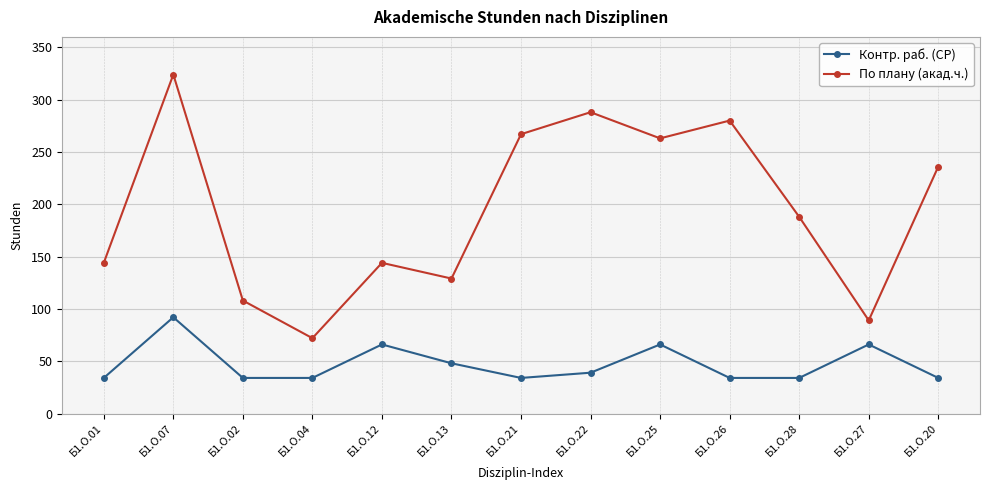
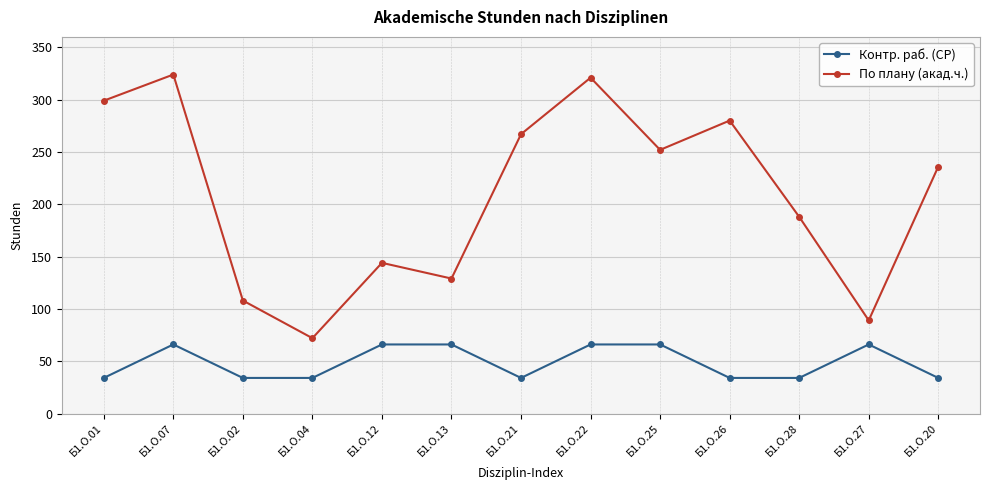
  {
    "Контр. раб. (СР)": {
      "Б1.О.01": 34,
-     "Б1.О.07": 92,
+     "Б1.О.07": 66,
      "Б1.О.02": 34,
      "Б1.О.04": 34,
      "Б1.О.12": 66,
-     "Б1.О.13": 48,
+     "Б1.О.13": 66,
      "Б1.О.21": 34,
-     "Б1.О.22": 39,
+     "Б1.О.22": 66,
      "Б1.О.25": 66,
      "Б1.О.26": 34,
      "Б1.О.28": 34,
      "Б1.О.27": 66,
      "Б1.О.20": 34
    },
    "По плану (акад.ч.)": {
-     "Б1.О.01": 144,
+     "Б1.О.01": 299,
      "Б1.О.07": 324,
      "Б1.О.02": 108,
      "Б1.О.04": 72,
      "Б1.О.12": 144,
      "Б1.О.13": 129,
      "Б1.О.21": 267,
-     "Б1.О.22": 288,
-     "Б1.О.25": 263,
+     "Б1.О.22": 321,
+     "Б1.О.25": 252,
      "Б1.О.26": 280,
      "Б1.О.28": 188,
      "Б1.О.27": 89,
      "Б1.О.20": 236
    }
  }
